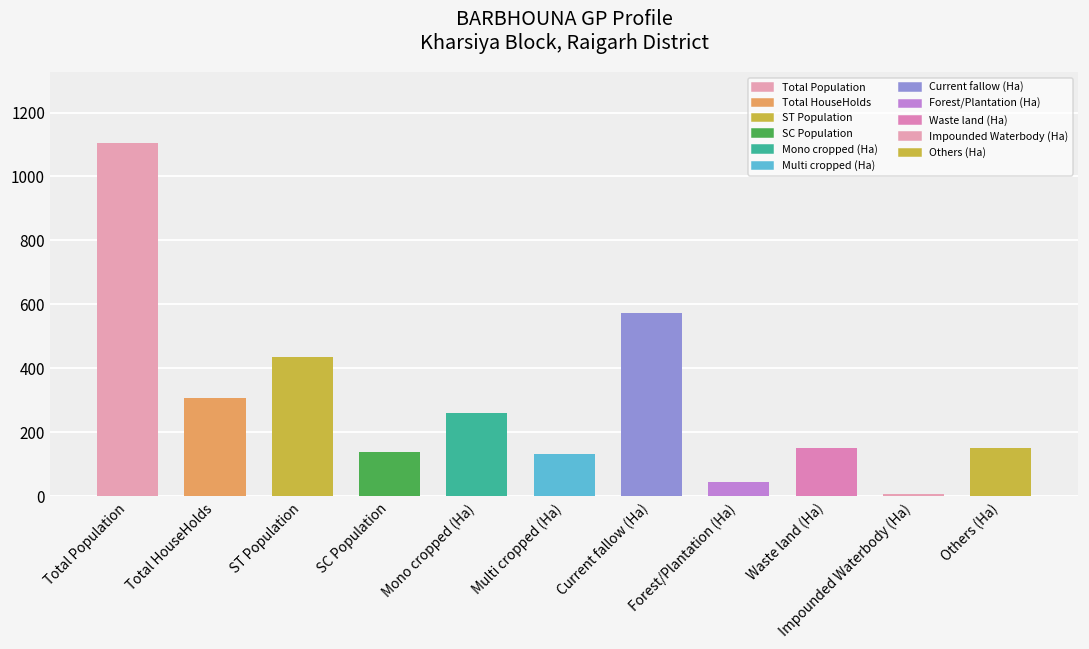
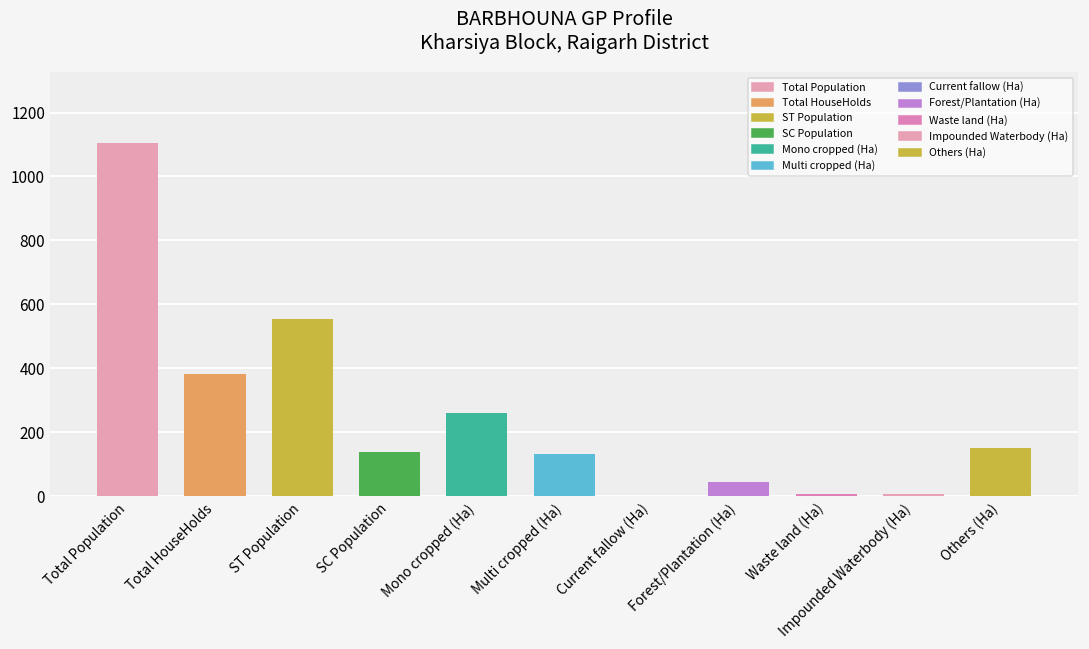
  {
    "Total Population": 1110,
-   "Total HouseHolds": 310,
-   "ST Population": 440,
+   "Total HouseHolds": 380,
+   "ST Population": 560,
    "SC Population": 140,
    "Mono cropped (Ha)": 260,
    "Multi cropped (Ha)": 130,
-   "Current fallow (Ha)": 570,
+   "Current fallow (Ha)": 0,
    "Forest/Plantation (Ha)": 50,
-   "Waste land (Ha)": 150,
+   "Waste land (Ha)": 10,
    "Others (Ha)": 150
  }
